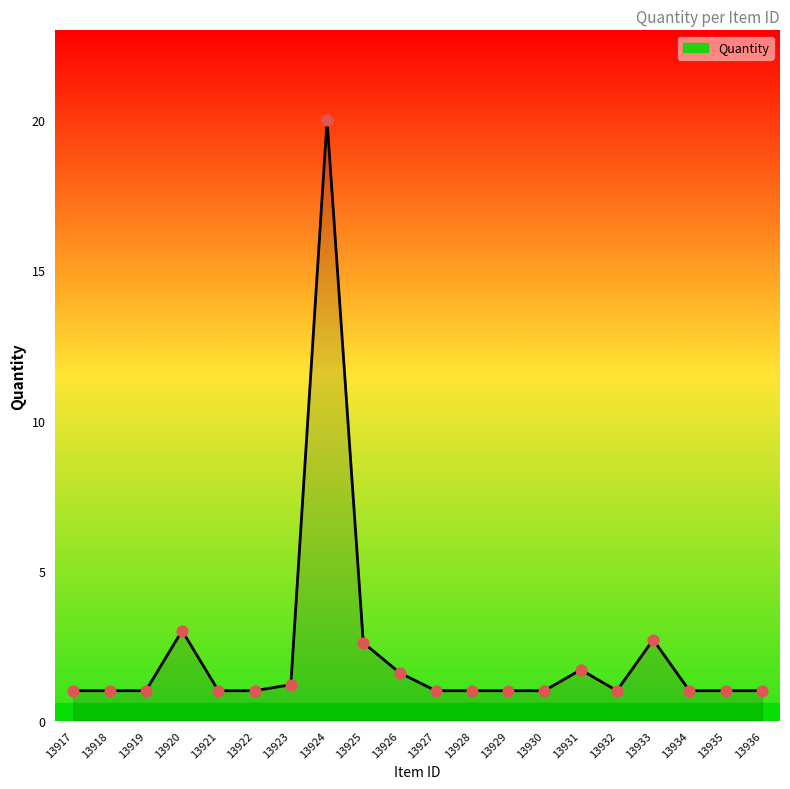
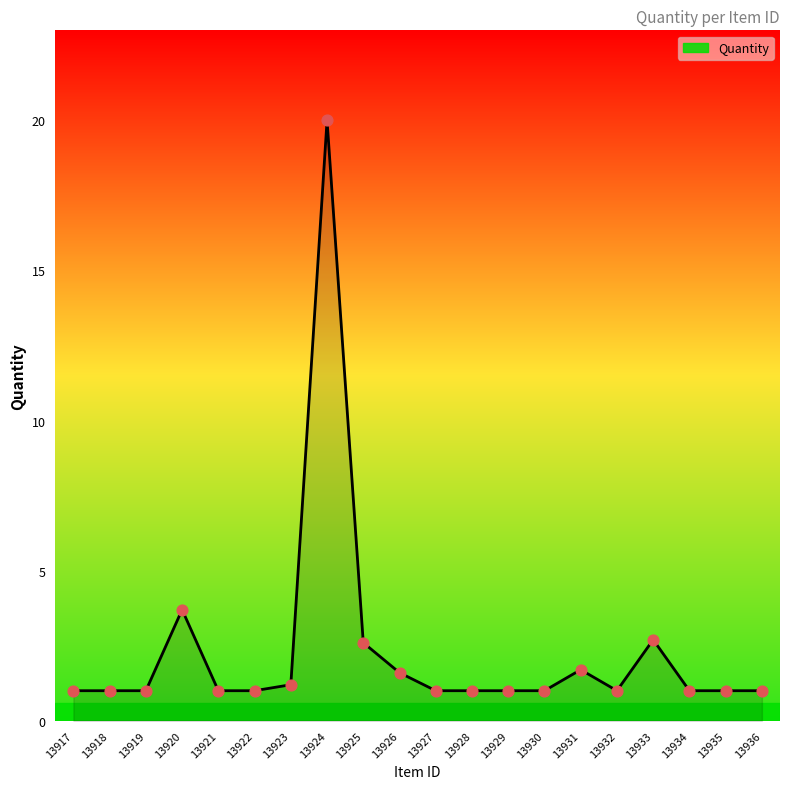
  {
    "13917": 1.0,
    "13918": 1.0,
    "13919": 1.0,
-   "13920": 3.0,
+   "13920": 3.7,
    "13921": 1.0,
    "13922": 1.0,
    "13923": 1.2,
    "13924": 20.0,
    "13925": 2.6,
    "13926": 1.6,
    "13927": 1.0,
    "13928": 1.0,
    "13929": 1.0,
    "13930": 1.0,
    "13931": 1.7,
    "13932": 1.0,
    "13933": 2.7,
    "13934": 1.0,
    "13935": 1.0,
    "13936": 1.0
  }
